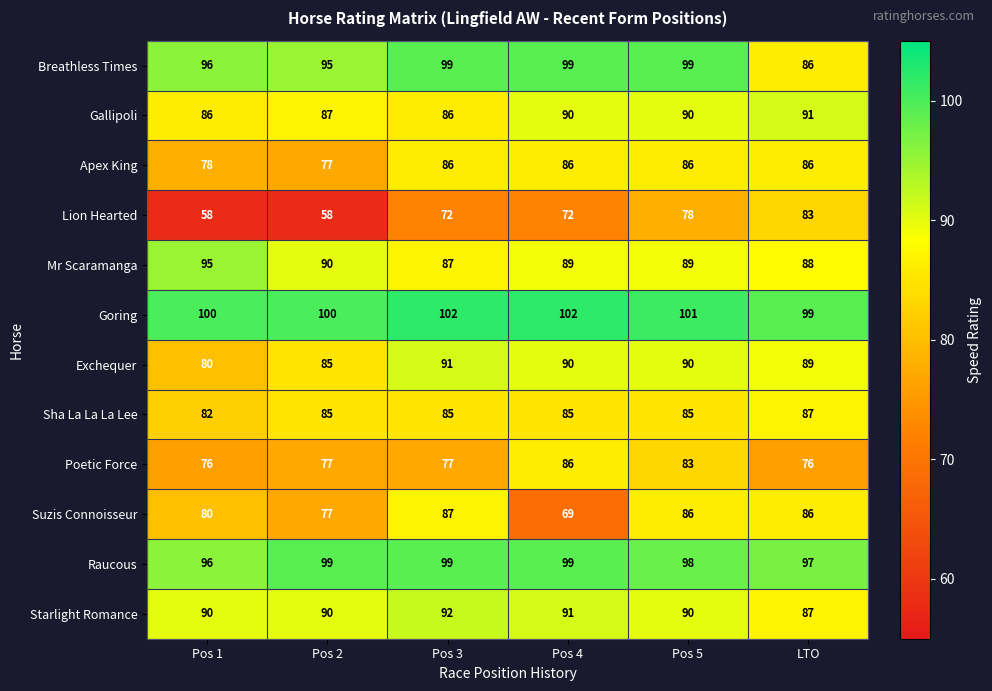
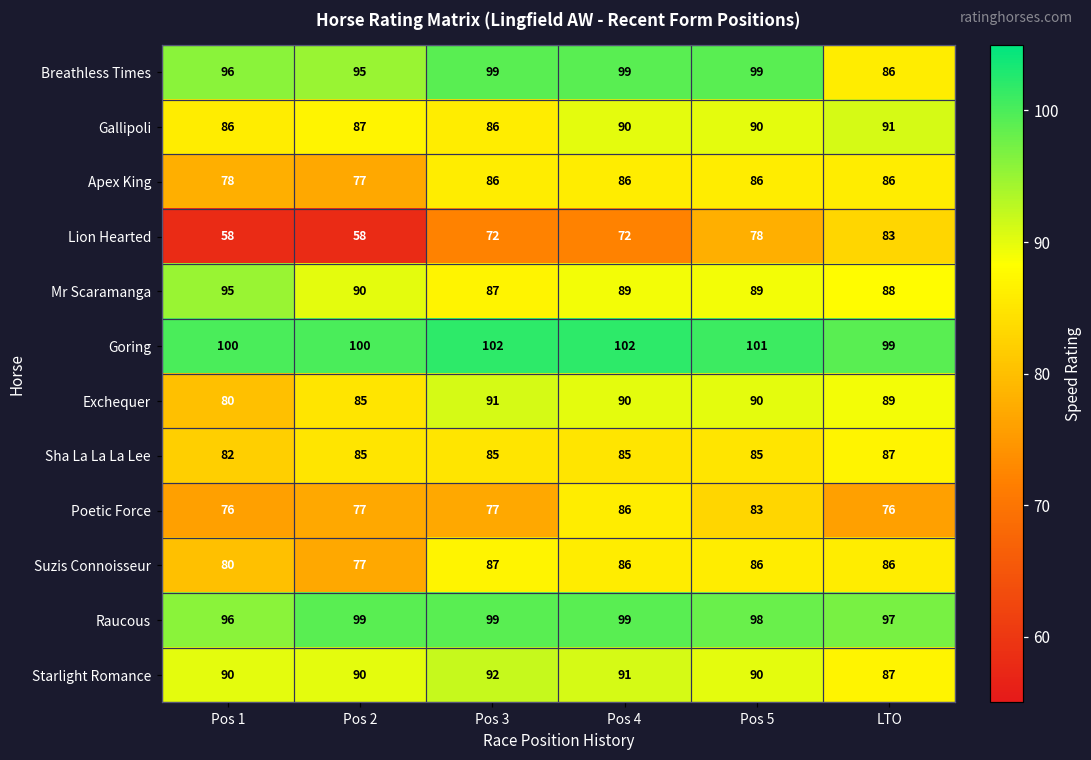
  {
    "Breathless Times": {
      "Pos 1": 96,
      "Pos 2": 95,
      "Pos 3": 99,
      "Pos 4": 99,
      "Pos 5": 99,
      "LTO": 86
    },
    "Gallipoli": {
      "Pos 1": 86,
      "Pos 2": 87,
      "Pos 3": 86,
      "Pos 4": 90,
      "Pos 5": 90,
      "LTO": 91
    },
    "Apex King": {
      "Pos 1": 78,
      "Pos 2": 77,
      "Pos 3": 86,
      "Pos 4": 86,
      "Pos 5": 86,
      "LTO": 86
    },
    "Lion Hearted": {
      "Pos 1": 58,
      "Pos 2": 58,
      "Pos 3": 72,
      "Pos 4": 72,
      "Pos 5": 78,
      "LTO": 83
    },
    "Mr Scaramanga": {
      "Pos 1": 95,
      "Pos 2": 90,
      "Pos 3": 87,
      "Pos 4": 89,
      "Pos 5": 89,
      "LTO": 88
    },
    "Goring": {
      "Pos 1": 100,
      "Pos 2": 100,
      "Pos 3": 102,
      "Pos 4": 102,
      "Pos 5": 101,
      "LTO": 99
    },
    "Exchequer": {
      "Pos 1": 80,
      "Pos 2": 85,
      "Pos 3": 91,
      "Pos 4": 90,
      "Pos 5": 90,
      "LTO": 89
    },
    "Sha La La La Lee": {
      "Pos 1": 82,
      "Pos 2": 85,
      "Pos 3": 85,
      "Pos 4": 85,
      "Pos 5": 85,
      "LTO": 87
    },
    "Poetic Force": {
      "Pos 1": 76,
      "Pos 2": 77,
      "Pos 3": 77,
      "Pos 4": 86,
      "Pos 5": 83,
      "LTO": 76
    },
    "Suzis Connoisseur": {
      "Pos 1": 80,
      "Pos 2": 77,
      "Pos 3": 87,
-     "Pos 4": 69,
+     "Pos 4": 86,
      "Pos 5": 86,
      "LTO": 86
    },
    "Raucous": {
      "Pos 1": 96,
      "Pos 2": 99,
      "Pos 3": 99,
      "Pos 4": 99,
      "Pos 5": 98,
      "LTO": 97
    },
    "Starlight Romance": {
      "Pos 1": 90,
      "Pos 2": 90,
      "Pos 3": 92,
      "Pos 4": 91,
      "Pos 5": 90,
      "LTO": 87
    }
  }
